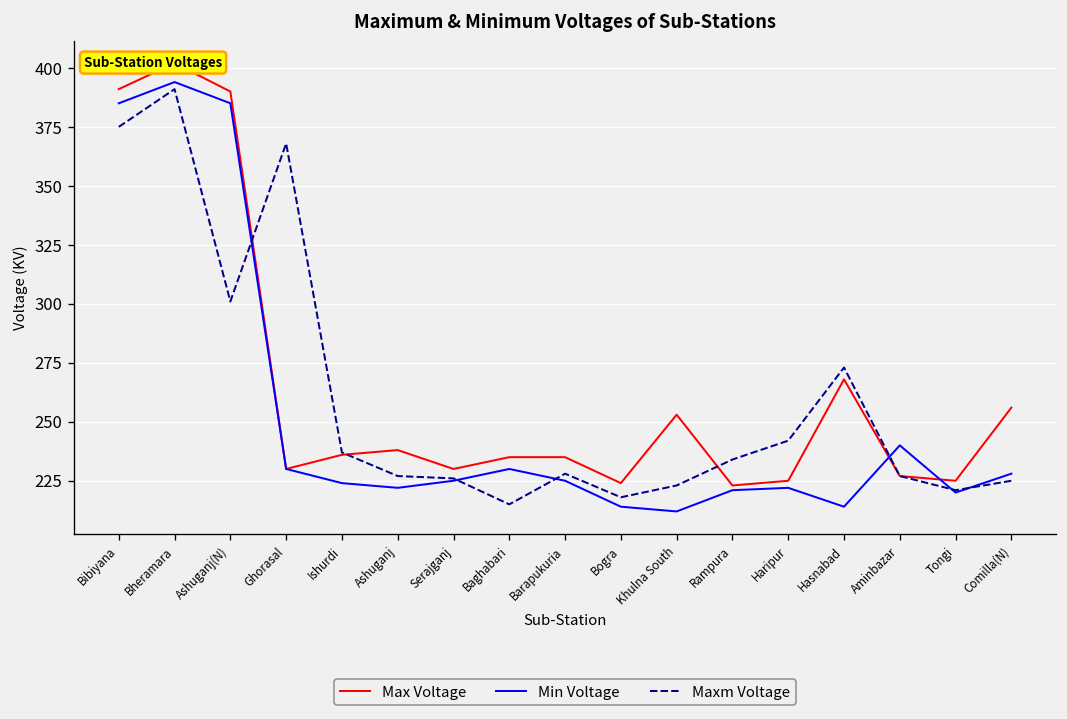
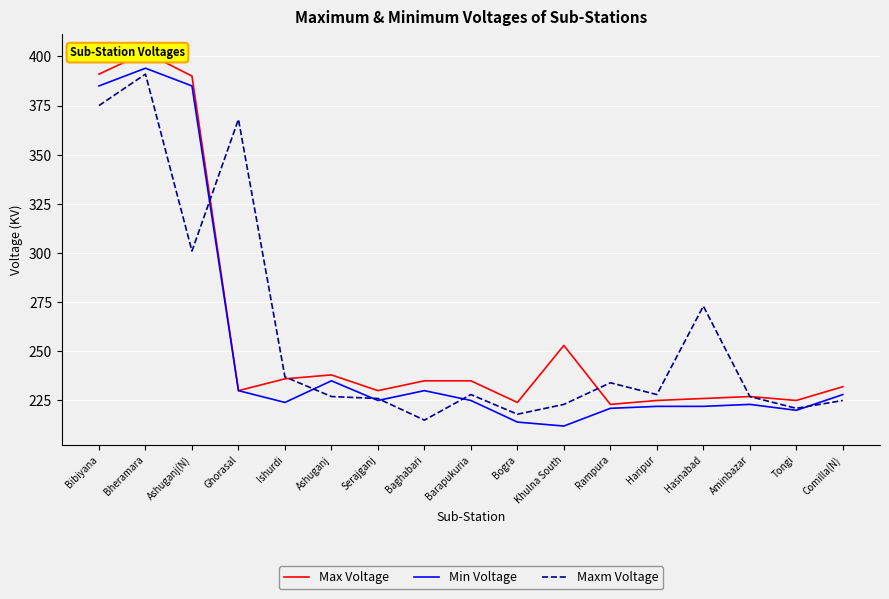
  {
    "Max Voltage": {
      "Bibiyana": 391,
      "Ashuganj(N)": 390,
      "Ashuganj": 238,
      "Serajganj": 230,
      "Baghabari": 235,
      "Barapukuria": 235,
      "Bogra": 224,
      "Khulna South": 253,
      "Rampura": 223,
      "Haripur": 225,
-     "Hasnabad": 268,
+     "Hasnabad": 226,
      "Tongi": 225,
-     "Comilla(N)": 256
+     "Comilla(N)": 232
    },
    "Min Voltage": {
      "Bibiyana": 385,
      "Bheramara": 394,
      "Ashuganj(N)": 385,
      "Ishurdi": 224,
-     "Ashuganj": 222,
+     "Ashuganj": 235,
      "Baghabari": 230,
      "Barapukuria": 225,
      "Bogra": 214,
      "Khulna South": 212,
      "Rampura": 221,
      "Haripur": 222,
-     "Hasnabad": 214,
-     "Aminbazar": 240,
+     "Hasnabad": 222,
+     "Aminbazar": 223,
      "Comilla(N)": 228
    },
    "Maxm Voltage": {
      "Bibiyana": 375,
      "Bheramara": 391,
      "Ashuganj(N)": 301,
      "Ghorasal": 368,
      "Ashuganj": 227,
      "Baghabari": 215,
      "Barapukuria": 228,
      "Bogra": 218,
      "Khulna South": 223,
      "Rampura": 234,
-     "Haripur": 242,
+     "Haripur": 228,
      "Hasnabad": 273,
      "Comilla(N)": 225
    }
  }
